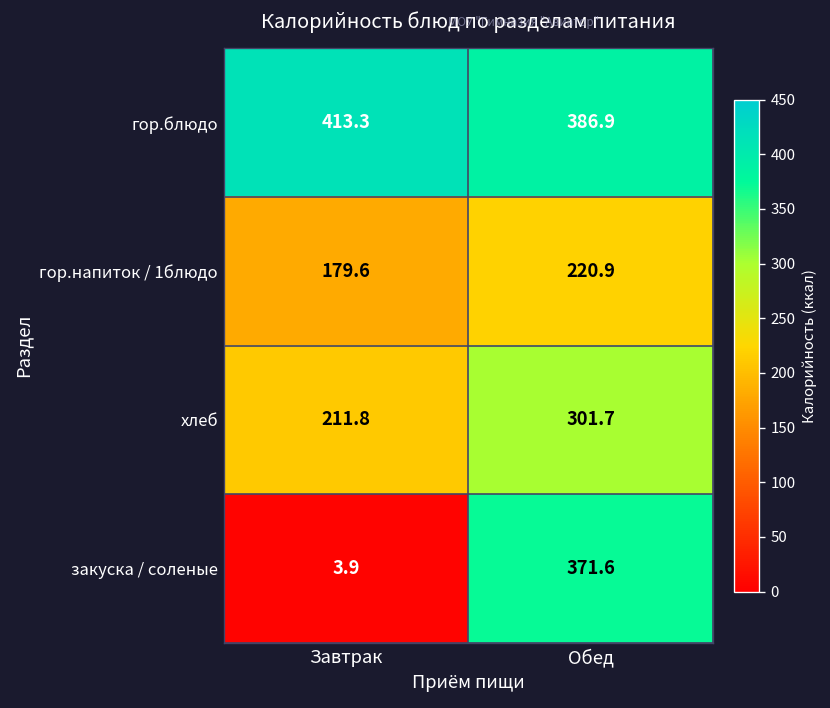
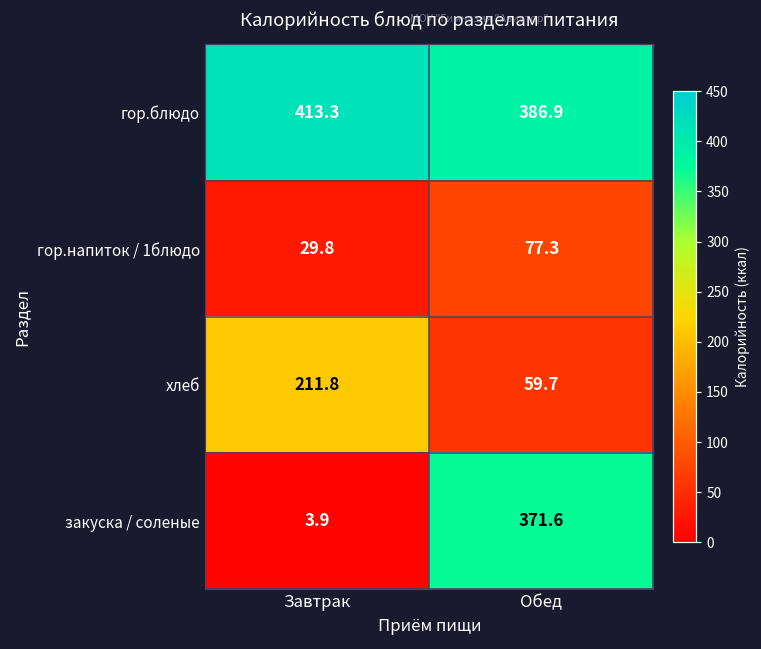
  {
    "гор.блюдо": {
      "Завтрак": 413.3,
      "Обед": 386.9
    },
    "гор.напиток / 1блюдо": {
-     "Завтрак": 179.6,
-     "Обед": 220.9
+     "Завтрак": 29.8,
+     "Обед": 77.3
    },
    "хлеб": {
      "Завтрак": 211.8,
-     "Обед": 301.7
+     "Обед": 59.7
    },
    "закуска / соленые": {
      "Завтрак": 3.9,
      "Обед": 371.6
    }
  }
